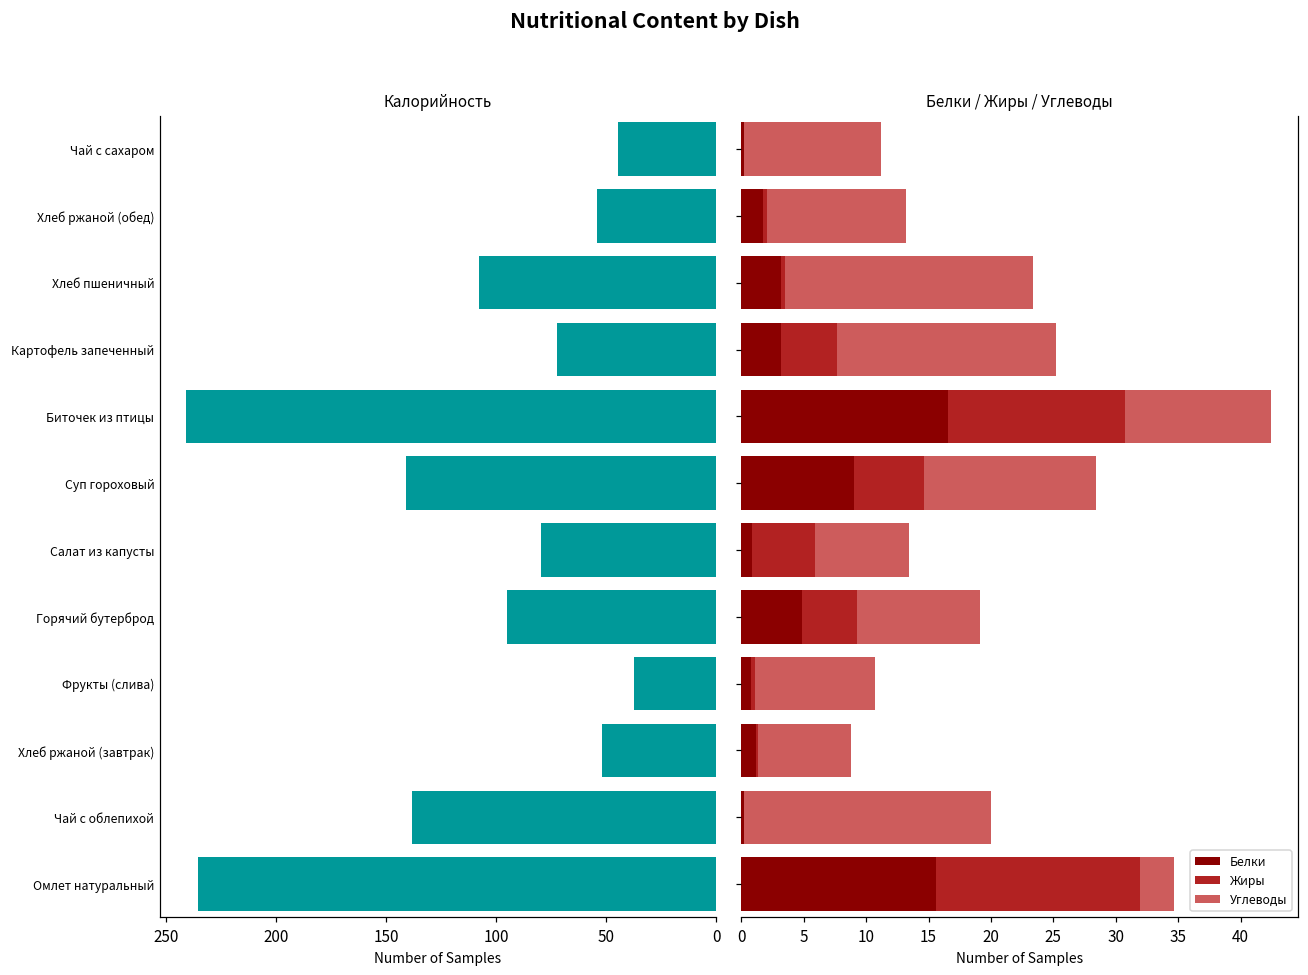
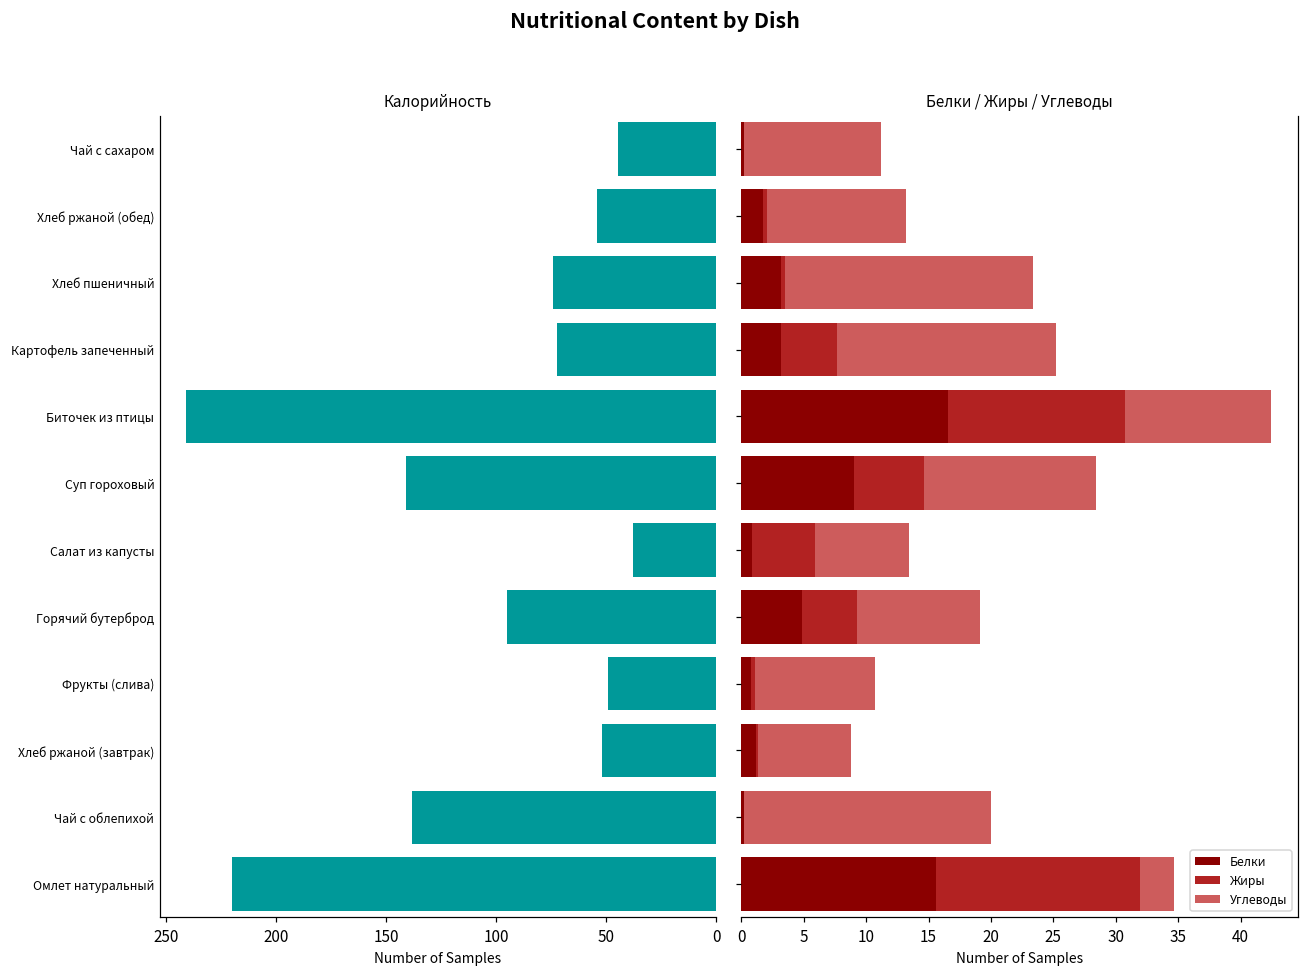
  {
    "Калорийность": {
      "Чай с сахаром": 45,
      "Хлеб ржаной (обед)": 54,
-     "Хлеб пшеничный": 108,
+     "Хлеб пшеничный": 74,
      "Картофель запеченный": 73,
      "Биточек из птицы": 241,
      "Суп гороховый": 141,
-     "Салат из капусты": 80,
+     "Салат из капусты": 38,
      "Горячий бутерброд": 95,
-     "Фрукты (слива)": 38,
+     "Фрукты (слива)": 49,
      "Хлеб ржаной (завтрак)": 52,
      "Чай с облепихой": 139,
-     "Омлет натуральный": 236
+     "Омлет натуральный": 220
    }
  }
